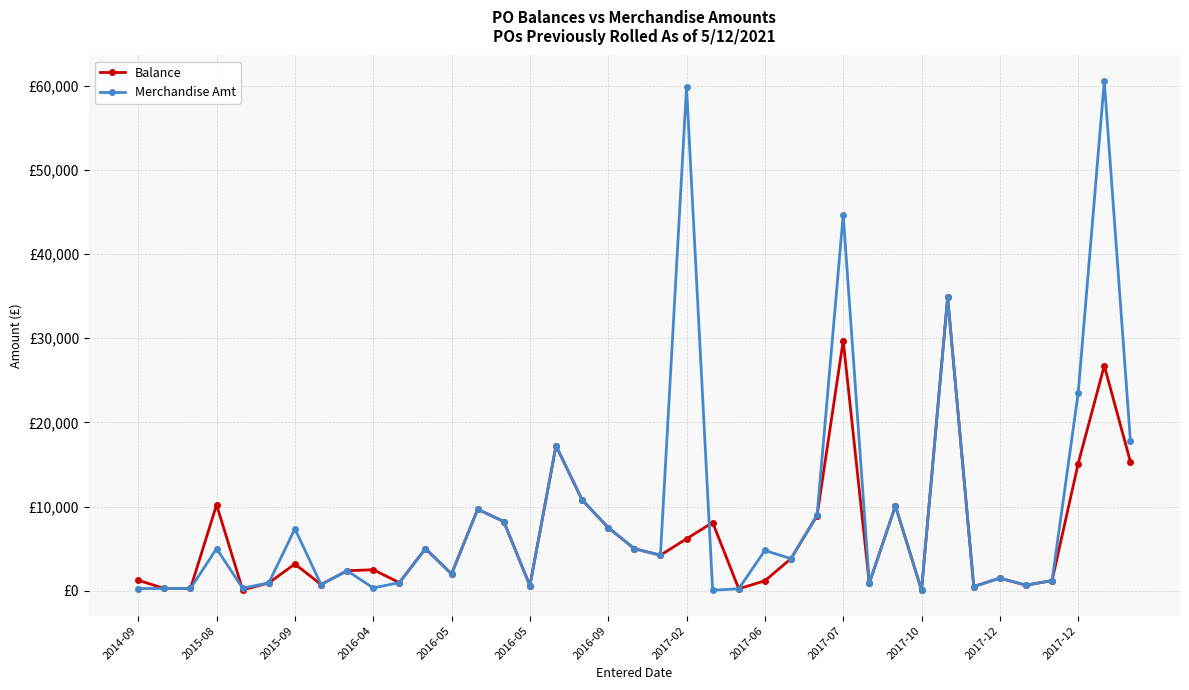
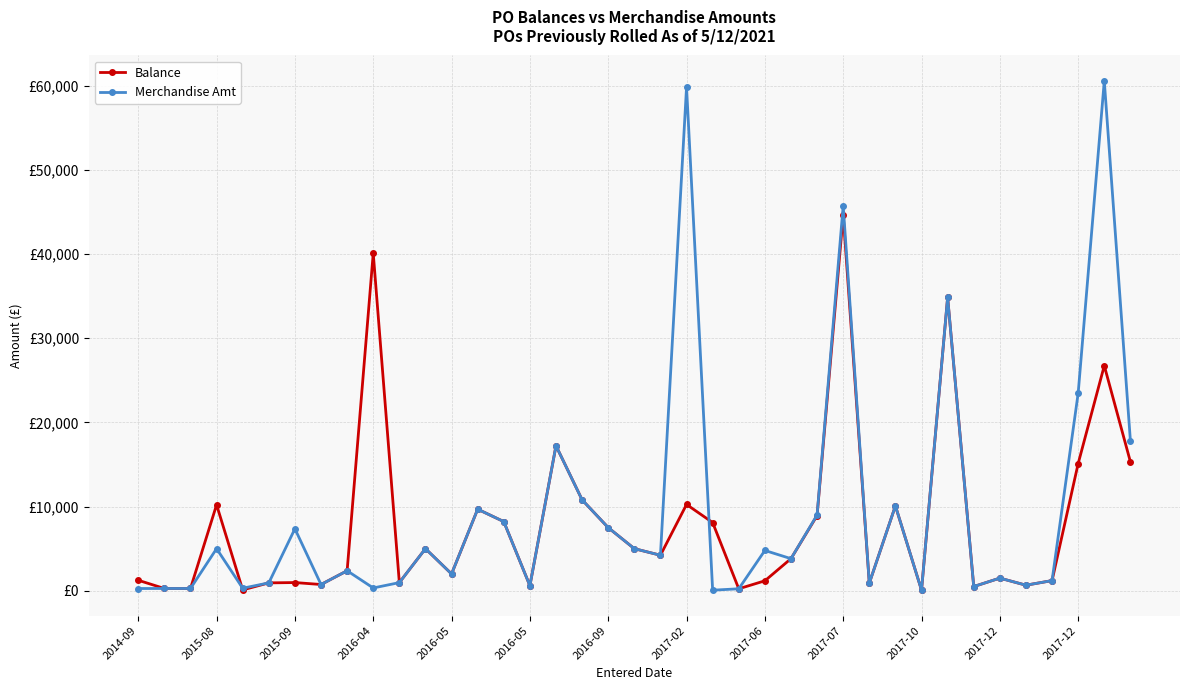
  {
    "Balance": {
      "2014-09": "£1,000",
      "2015-08": "£10,000",
-     "2015-09": "£3,000",
-     "2016-04": "£3,000",
-     "2017-02": "£6,000",
+     "2015-09": "£1,000",
+     "2016-04": "£40,000",
+     "2017-02": "£10,000",
      "2017-06": "£1,000",
-     "2017-07": "£30,000"
+     "2017-07": "£45,000"
    },
    "Merchandise Amt": {
      "2014-09": "£0",
      "2015-08": "£5,000",
      "2015-09": "£7,000",
      "2016-04": "£0",
      "2017-02": "£60,000",
      "2017-06": "£5,000",
-     "2017-07": "£45,000"
+     "2017-07": "£46,000"
    }
  }
